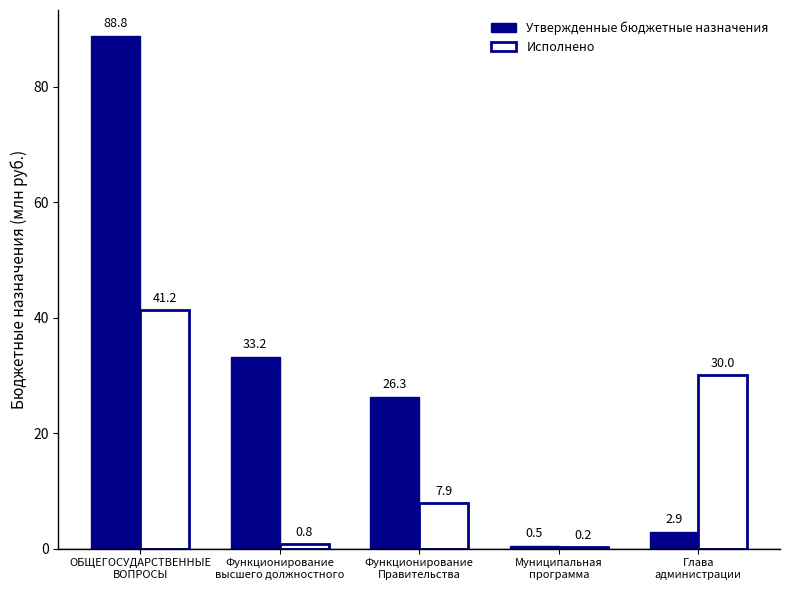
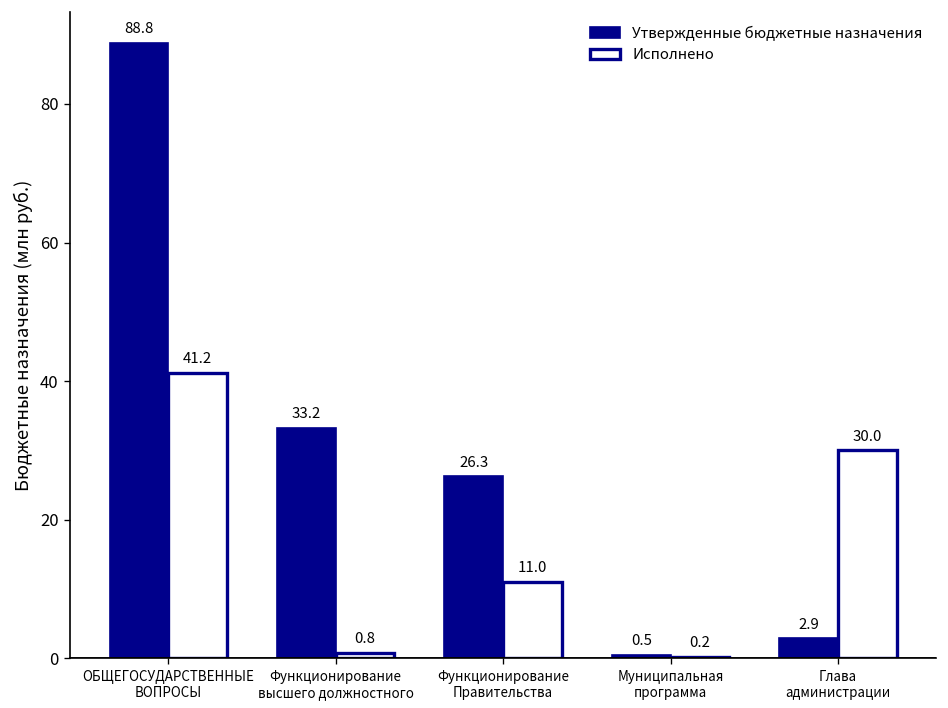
  {
    "Утвержденные бюджетные назначения": {
      "ОБЩЕГОСУДАРСТВЕННЫЕ ВОПРОСЫ": 88.8,
      "Функционирование высшего должностного": 33.2,
      "Функционирование Правительства": 26.3,
      "Муниципальная программа": 0.5,
      "Глава администрации": 2.9
    },
    "Исполнено": {
      "ОБЩЕГОСУДАРСТВЕННЫЕ ВОПРОСЫ": 41.2,
      "Функционирование высшего должностного": 0.8,
-     "Функционирование Правительства": 7.9,
+     "Функционирование Правительства": 11.0,
      "Муниципальная программа": 0.2,
      "Глава администрации": 30.0
    }
  }
